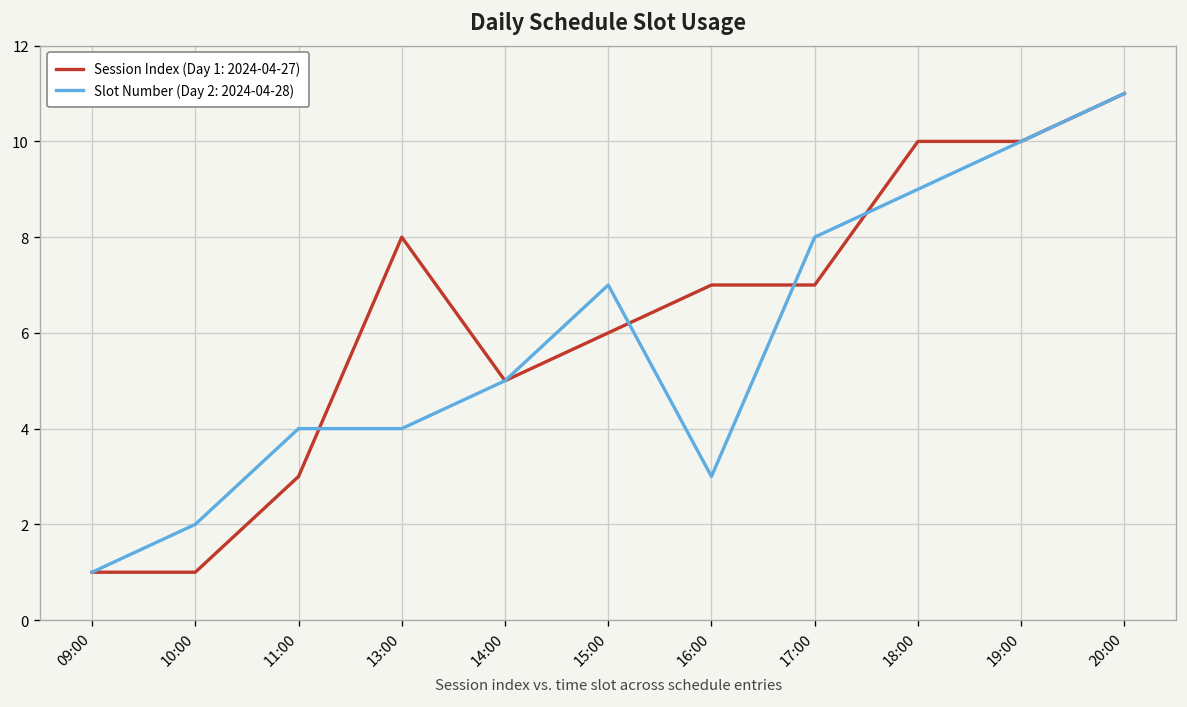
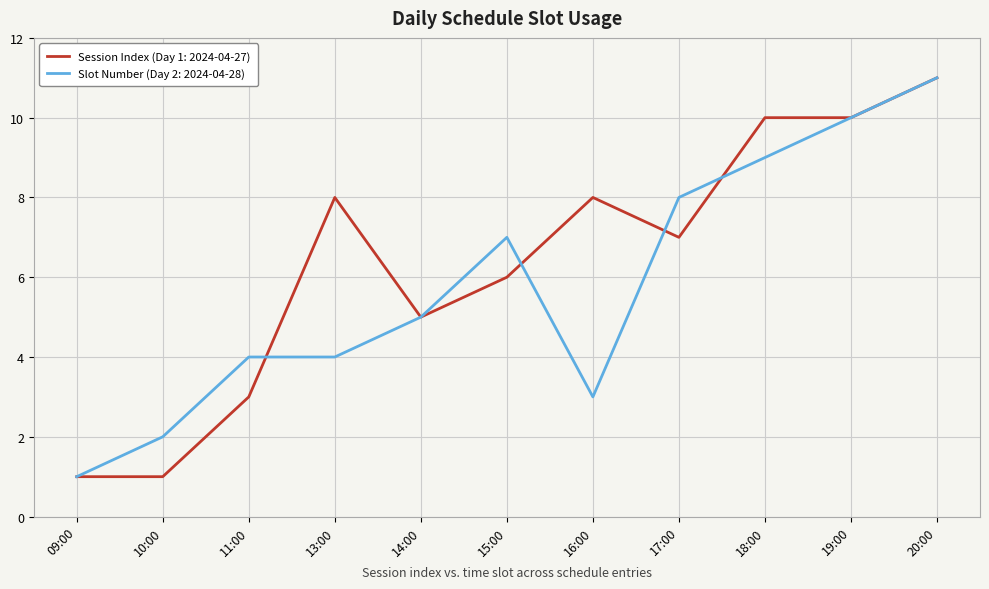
  {
    "Session Index (Day 1: 2024-04-27)": {
      "10:00": 1,
      "11:00": 3,
      "13:00": 8,
      "15:00": 6,
-     "16:00": 7,
+     "16:00": 8,
      "17:00": 7,
      "18:00": 10
    },
    "Slot Number (Day 2: 2024-04-28)": {
      "10:00": 2,
      "11:00": 4,
      "13:00": 4,
      "15:00": 7,
      "16:00": 3,
      "17:00": 8,
      "18:00": 9
    }
  }
